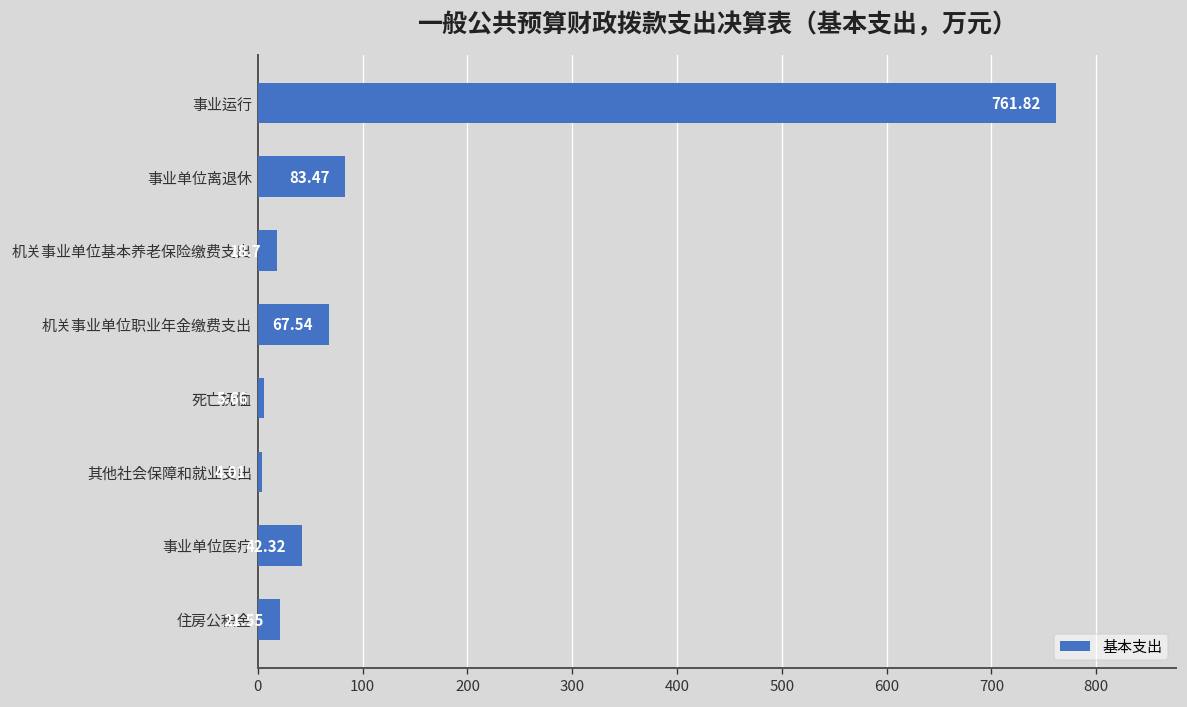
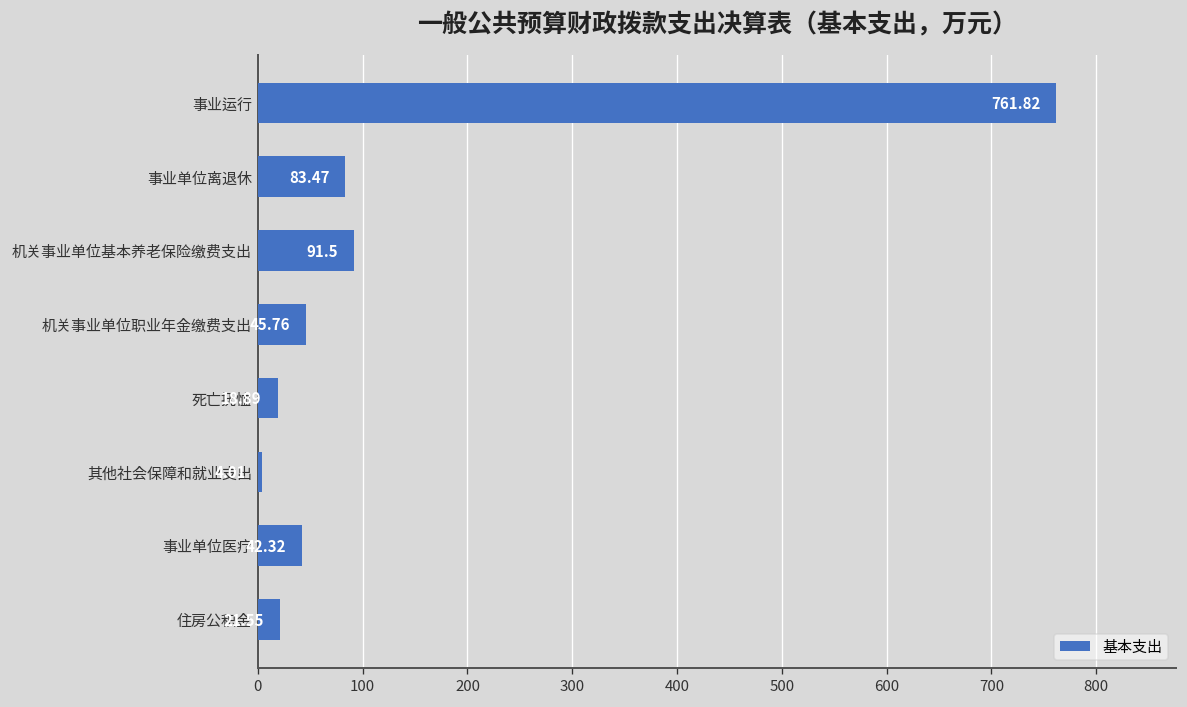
  {
    "事业运行": 761.82,
    "事业单位离退休": 83.47,
-   "机关事业单位基本养老保险缴费支出": 20,
-   "机关事业单位职业年金缴费支出": 67.54,
-   "死亡抚恤": 10,
+   "机关事业单位基本养老保险缴费支出": 90,
+   "机关事业单位职业年金缴费支出": 45.76,
+   "死亡抚恤": 20,
    "事业单位医疗": 42.32
  }
